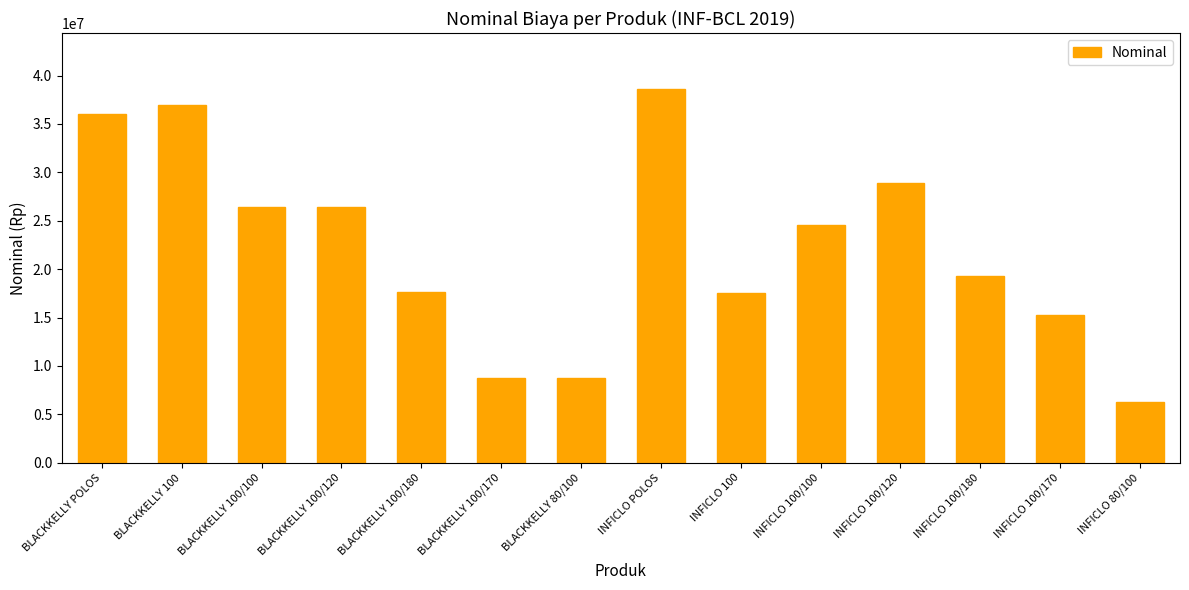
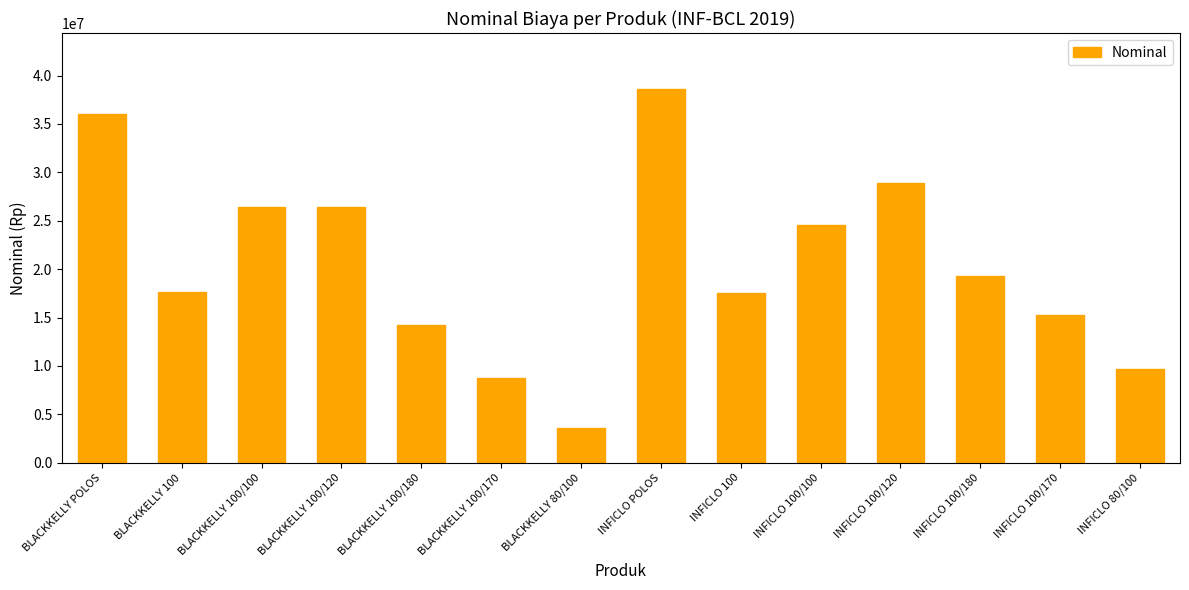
  {
    "BLACKKELLY POLOS": 36000000,
-   "BLACKKELLY 100": 37000000,
+   "BLACKKELLY 100": 18000000,
    "BLACKKELLY 100/100": 26000000,
    "BLACKKELLY 100/120": 26000000,
-   "BLACKKELLY 100/180": 18000000,
+   "BLACKKELLY 100/180": 14000000,
    "BLACKKELLY 100/170": 9000000,
-   "BLACKKELLY 80/100": 9000000,
+   "BLACKKELLY 80/100": 4000000,
    "INFICLO POLOS": 39000000,
    "INFICLO 100": 18000000,
    "INFICLO 100/100": 25000000,
    "INFICLO 100/120": 29000000,
    "INFICLO 100/180": 19000000,
    "INFICLO 100/170": 15000000,
-   "INFICLO 80/100": 6000000
+   "INFICLO 80/100": 10000000
  }
